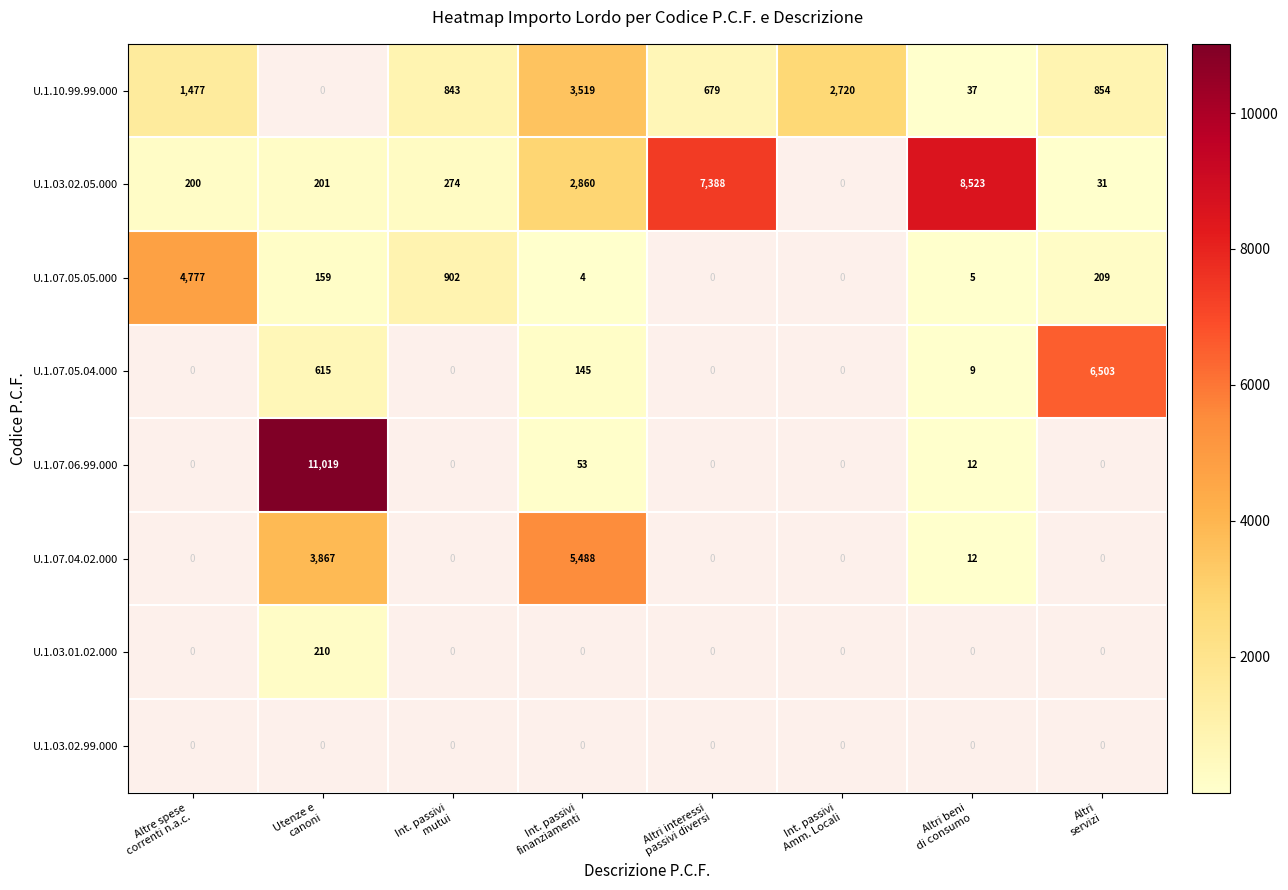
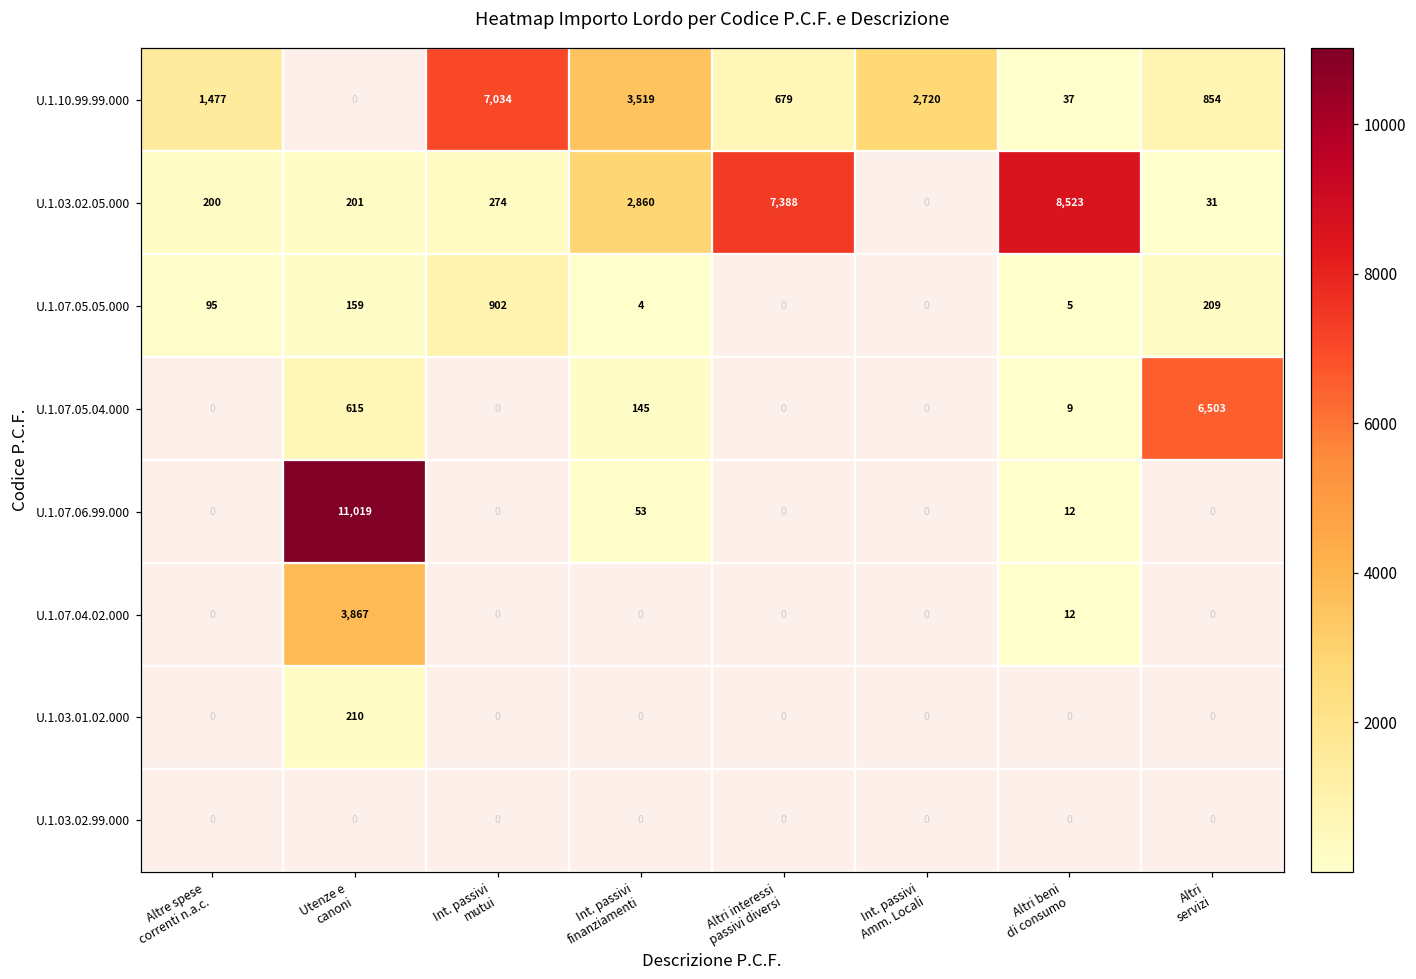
  {
    "U.1.10.99.99.000": {
      "Altre spese correnti n.a.c.": "1,477",
      "Utenze e canoni": "0",
-     "Int. passivi mutui": "843",
+     "Int. passivi mutui": "7,034",
      "Int. passivi finanziamenti": "3,519",
      "Altri interessi passivi diversi": "679",
      "Int. passivi Amm. Locali": "2,720",
      "Altri beni di consumo": "37",
      "Altri servizi": "854"
    },
    "U.1.03.02.05.000": {
      "Altre spese correnti n.a.c.": "200",
      "Utenze e canoni": "201",
      "Int. passivi mutui": "274",
      "Int. passivi finanziamenti": "2,860",
      "Altri interessi passivi diversi": "7,388",
      "Int. passivi Amm. Locali": "0",
      "Altri beni di consumo": "8,523",
      "Altri servizi": "31"
    },
    "U.1.07.05.05.000": {
-     "Altre spese correnti n.a.c.": "4,777",
+     "Altre spese correnti n.a.c.": "95",
      "Utenze e canoni": "159",
      "Int. passivi mutui": "902",
      "Int. passivi finanziamenti": "4",
      "Altri interessi passivi diversi": "0",
      "Int. passivi Amm. Locali": "0",
      "Altri beni di consumo": "5",
      "Altri servizi": "209"
    },
    "U.1.07.05.04.000": {
      "Altre spese correnti n.a.c.": "0",
      "Utenze e canoni": "615",
      "Int. passivi mutui": "0",
      "Int. passivi finanziamenti": "145",
      "Altri interessi passivi diversi": "0",
      "Int. passivi Amm. Locali": "0",
      "Altri beni di consumo": "9",
      "Altri servizi": "6,503"
    },
    "U.1.07.06.99.000": {
      "Altre spese correnti n.a.c.": "0",
      "Utenze e canoni": "11,019",
      "Int. passivi mutui": "0",
      "Int. passivi finanziamenti": "53",
      "Altri interessi passivi diversi": "0",
      "Int. passivi Amm. Locali": "0",
      "Altri beni di consumo": "12",
      "Altri servizi": "0"
    },
    "U.1.07.04.02.000": {
      "Altre spese correnti n.a.c.": "0",
      "Utenze e canoni": "3,867",
      "Int. passivi mutui": "0",
-     "Int. passivi finanziamenti": "5,488",
+     "Int. passivi finanziamenti": "0",
      "Altri interessi passivi diversi": "0",
      "Int. passivi Amm. Locali": "0",
      "Altri beni di consumo": "12",
      "Altri servizi": "0"
    },
    "U.1.03.01.02.000": {
      "Altre spese correnti n.a.c.": "0",
      "Utenze e canoni": "210",
      "Int. passivi mutui": "0",
      "Int. passivi finanziamenti": "0",
      "Altri interessi passivi diversi": "0",
      "Int. passivi Amm. Locali": "0",
      "Altri beni di consumo": "0",
      "Altri servizi": "0"
    },
    "U.1.03.02.99.000": {
      "Altre spese correnti n.a.c.": "0",
      "Utenze e canoni": "0",
      "Int. passivi mutui": "0",
      "Int. passivi finanziamenti": "0",
      "Altri interessi passivi diversi": "0",
      "Int. passivi Amm. Locali": "0",
      "Altri beni di consumo": "0",
      "Altri servizi": "0"
    }
  }
